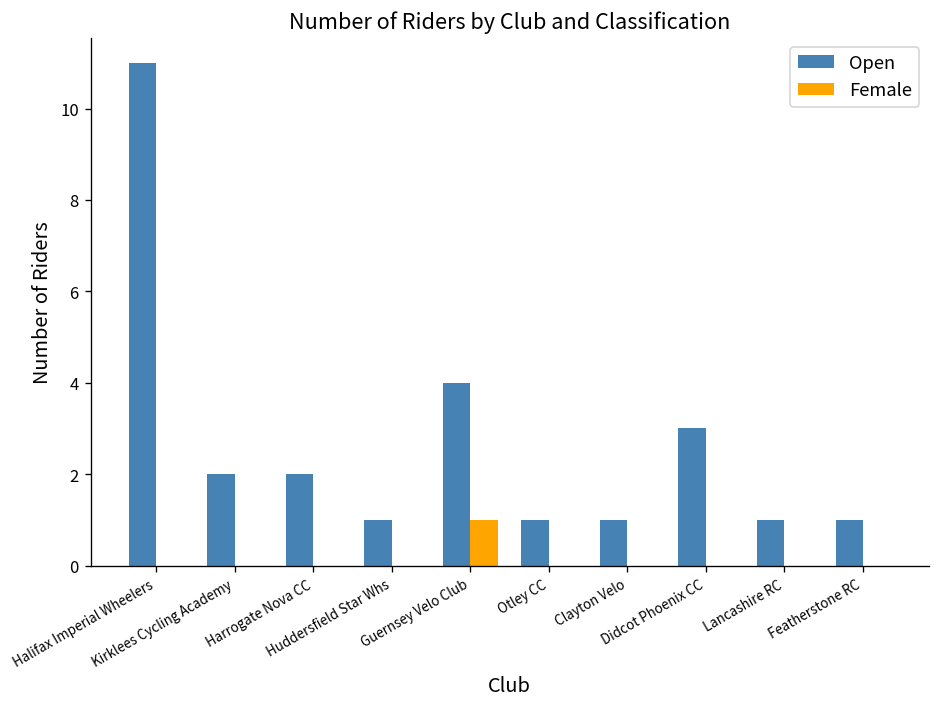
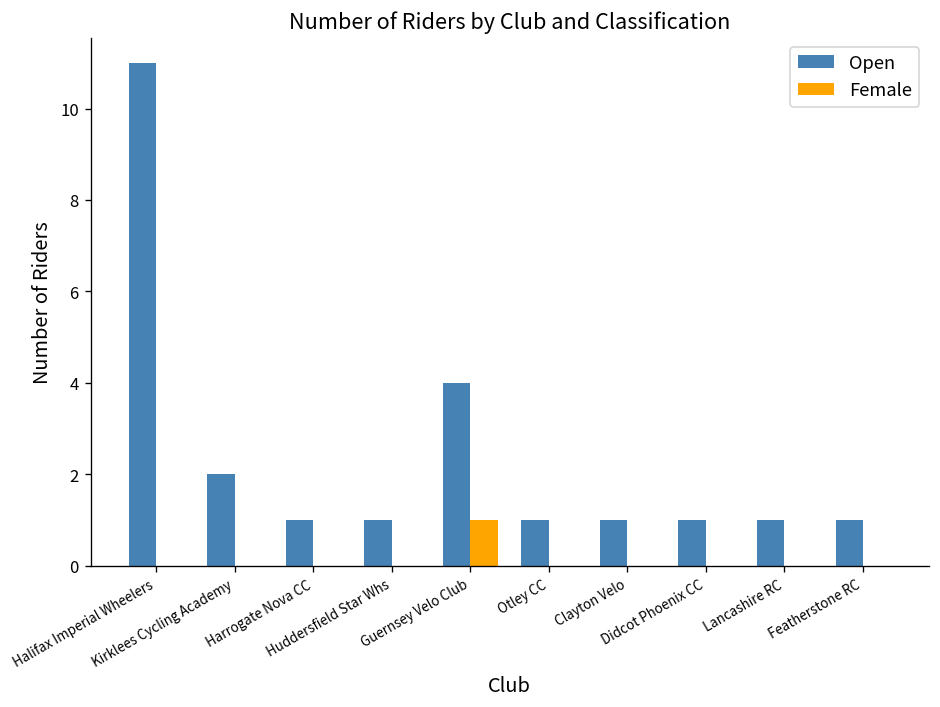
  {
    "Open": {
      "Halifax Imperial Wheelers": 11,
      "Kirklees Cycling Academy": 2,
-     "Harrogate Nova CC": 2,
+     "Harrogate Nova CC": 1,
      "Huddersfield Star Whs": 1,
      "Guernsey Velo Club": 4,
      "Otley CC": 1,
      "Clayton Velo": 1,
-     "Didcot Phoenix CC": 3,
+     "Didcot Phoenix CC": 1,
      "Lancashire RC": 1,
      "Featherstone RC": 1
    },
    "Female": {
      "Halifax Imperial Wheelers": 0,
      "Kirklees Cycling Academy": 0,
      "Harrogate Nova CC": 0,
      "Huddersfield Star Whs": 0,
      "Guernsey Velo Club": 1,
      "Otley CC": 0,
      "Clayton Velo": 0,
      "Didcot Phoenix CC": 0,
      "Lancashire RC": 0,
      "Featherstone RC": 0
    }
  }
